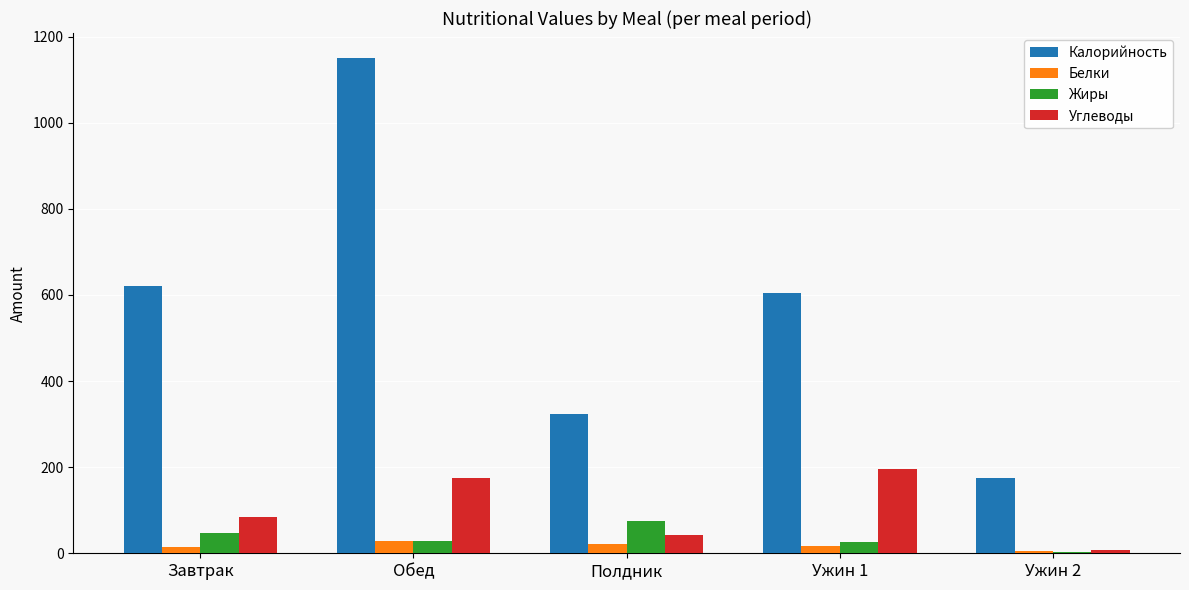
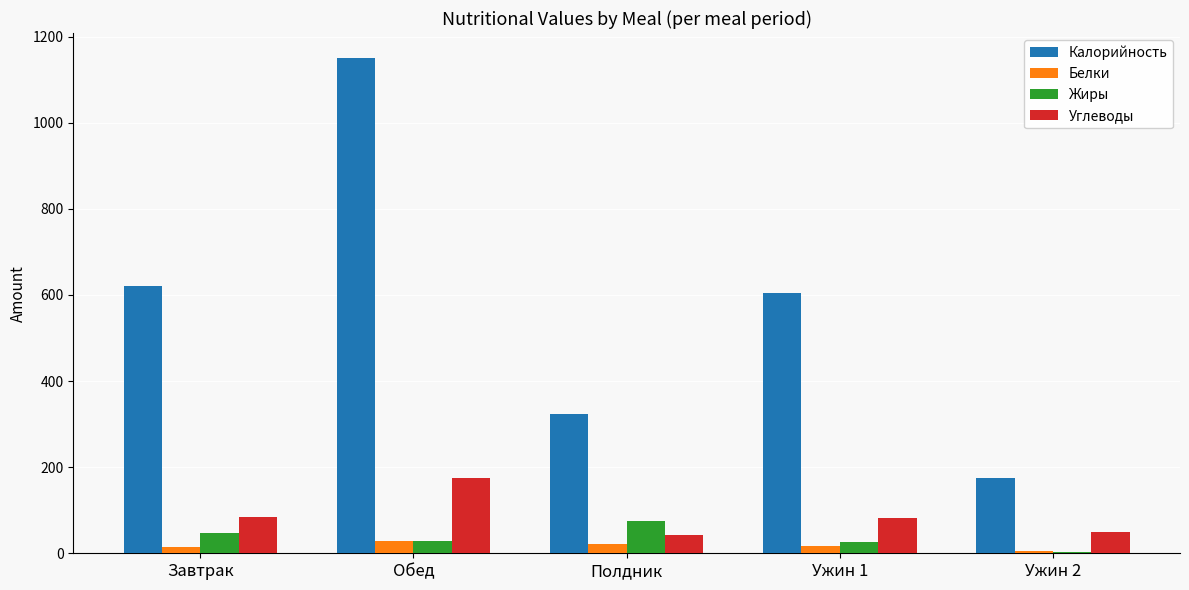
  {
    "Калорийность": {
      "Завтрак": 620,
      "Обед": 1150,
      "Полдник": 320,
      "Ужин 1": 610,
      "Ужин 2": 180
    },
    "Белки": {
      "Завтрак": 20,
      "Обед": 30,
      "Полдник": 20,
      "Ужин 1": 20
    },
    "Жиры": {
      "Завтрак": 50,
      "Обед": 30,
      "Полдник": 70,
      "Ужин 1": 30
    },
    "Углеводы": {
      "Завтрак": 80,
      "Обед": 180,
      "Полдник": 40,
-     "Ужин 1": 200,
-     "Ужин 2": 10
+     "Ужин 1": 80,
+     "Ужин 2": 50
    }
  }
